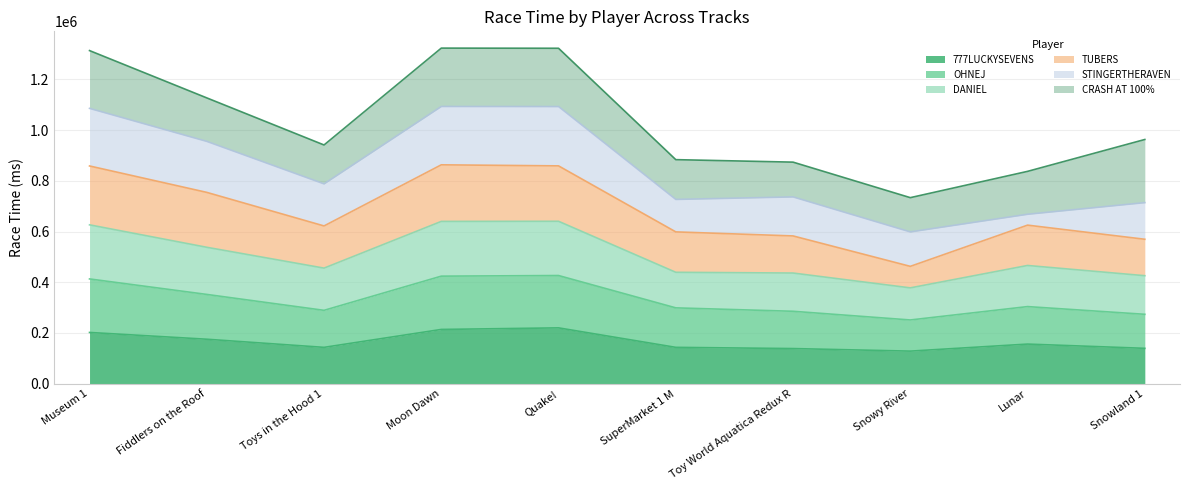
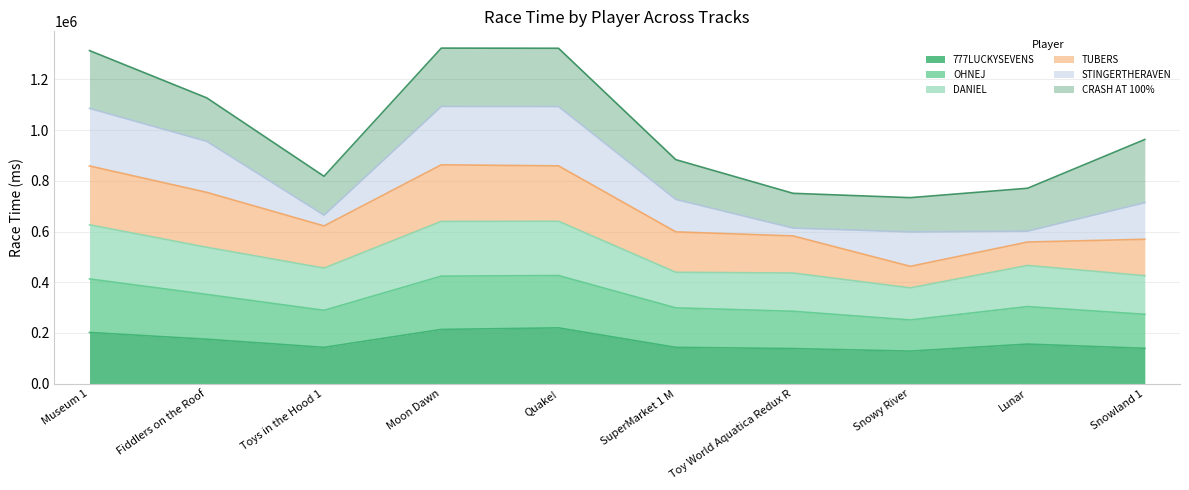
  {
    "TUBERS": {
      "Museum 1": 230000,
      "Fiddlers on the Roof": 220000,
      "Toys in the Hood 1": 170000,
      "Moon Dawn": 220000,
      "Quake!": 220000,
      "SuperMarket 1 M": 160000,
      "Toy World Aquatica Redux R": 150000,
      "Snowy River": 80000,
-     "Lunar": 160000,
+     "Lunar": 90000,
      "Snowland 1": 140000
    },
    "STINGERTHERAVEN": {
      "Museum 1": 230000,
      "Fiddlers on the Roof": 200000,
-     "Toys in the Hood 1": 170000,
+     "Toys in the Hood 1": 40000,
      "Moon Dawn": 230000,
      "Quake!": 230000,
      "SuperMarket 1 M": 130000,
-     "Toy World Aquatica Redux R": 150000,
+     "Toy World Aquatica Redux R": 30000,
      "Snowy River": 140000,
      "Lunar": 40000,
      "Snowland 1": 140000
    }
  }
